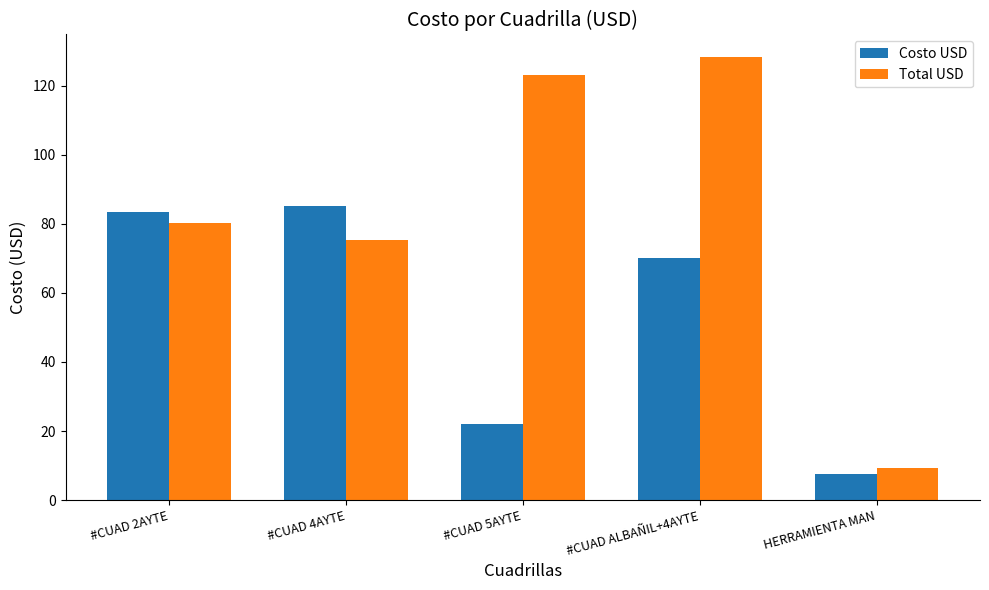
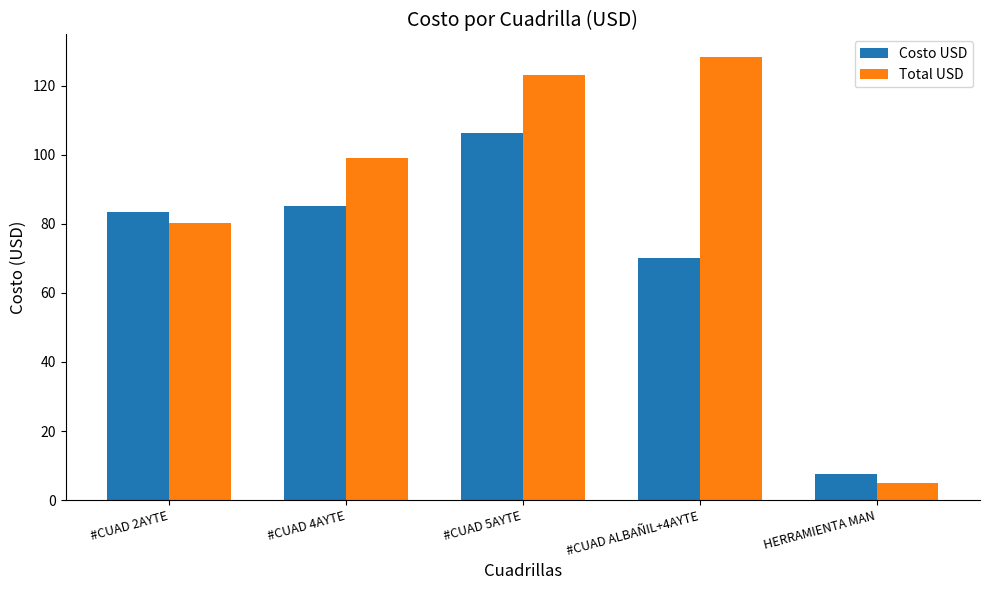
  {
    "Costo USD": {
      "#CUAD 2AYTE": 84,
      "#CUAD 4AYTE": 85,
-     "#CUAD 5AYTE": 22,
+     "#CUAD 5AYTE": 106,
      "#CUAD ALBAÑIL+4AYTE": 70,
      "HERRAMIENTA MAN": 8
    },
    "Total USD": {
      "#CUAD 2AYTE": 80,
-     "#CUAD 4AYTE": 75,
+     "#CUAD 4AYTE": 99,
      "#CUAD 5AYTE": 123,
      "#CUAD ALBAÑIL+4AYTE": 128,
-     "HERRAMIENTA MAN": 9
+     "HERRAMIENTA MAN": 5
    }
  }
